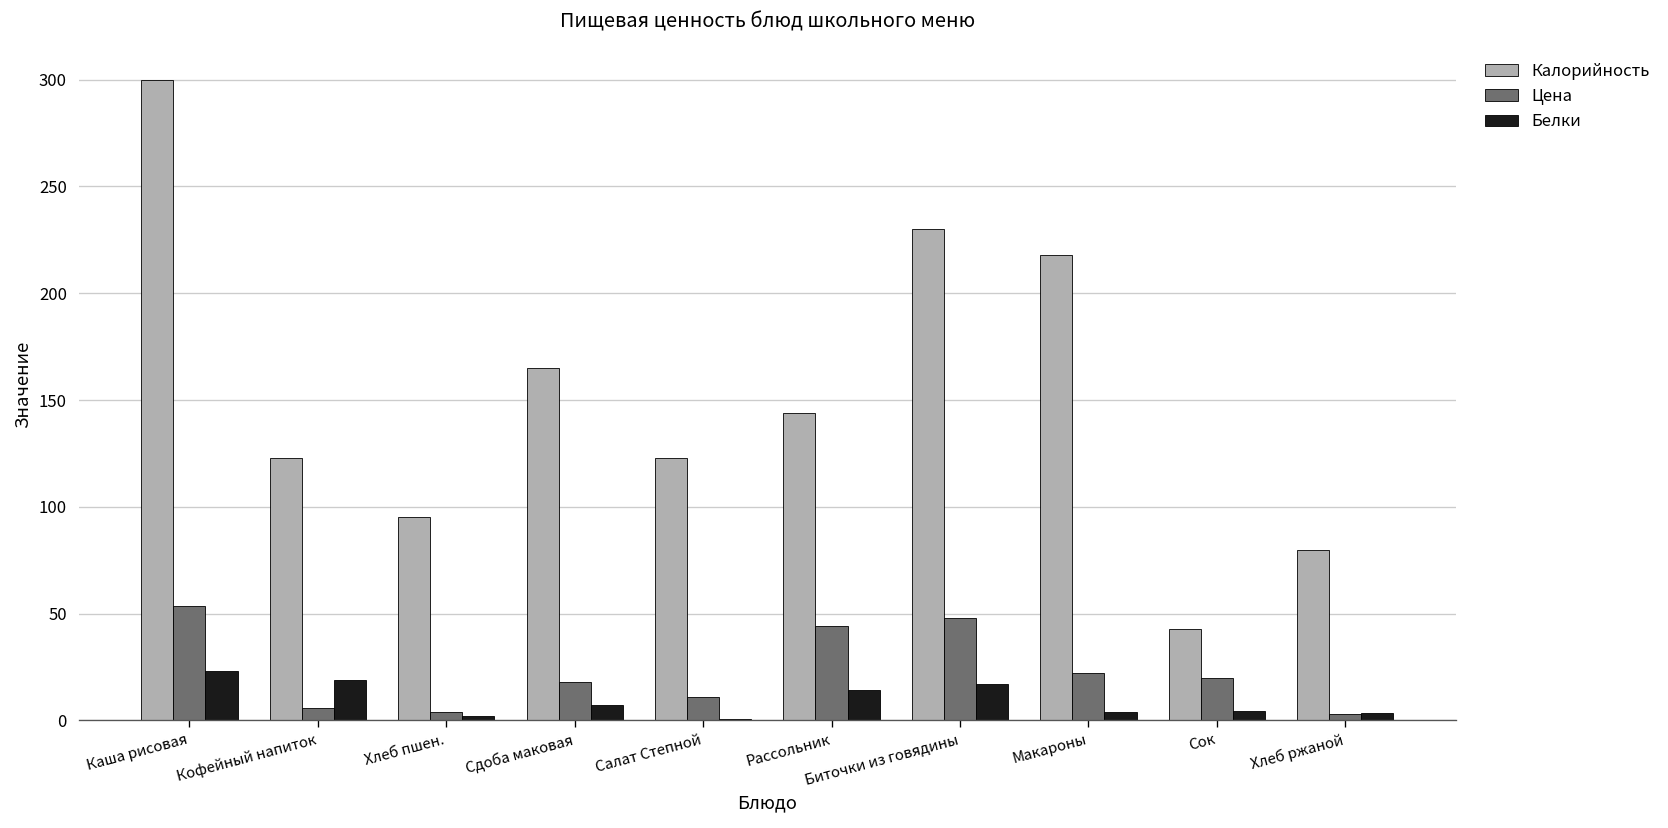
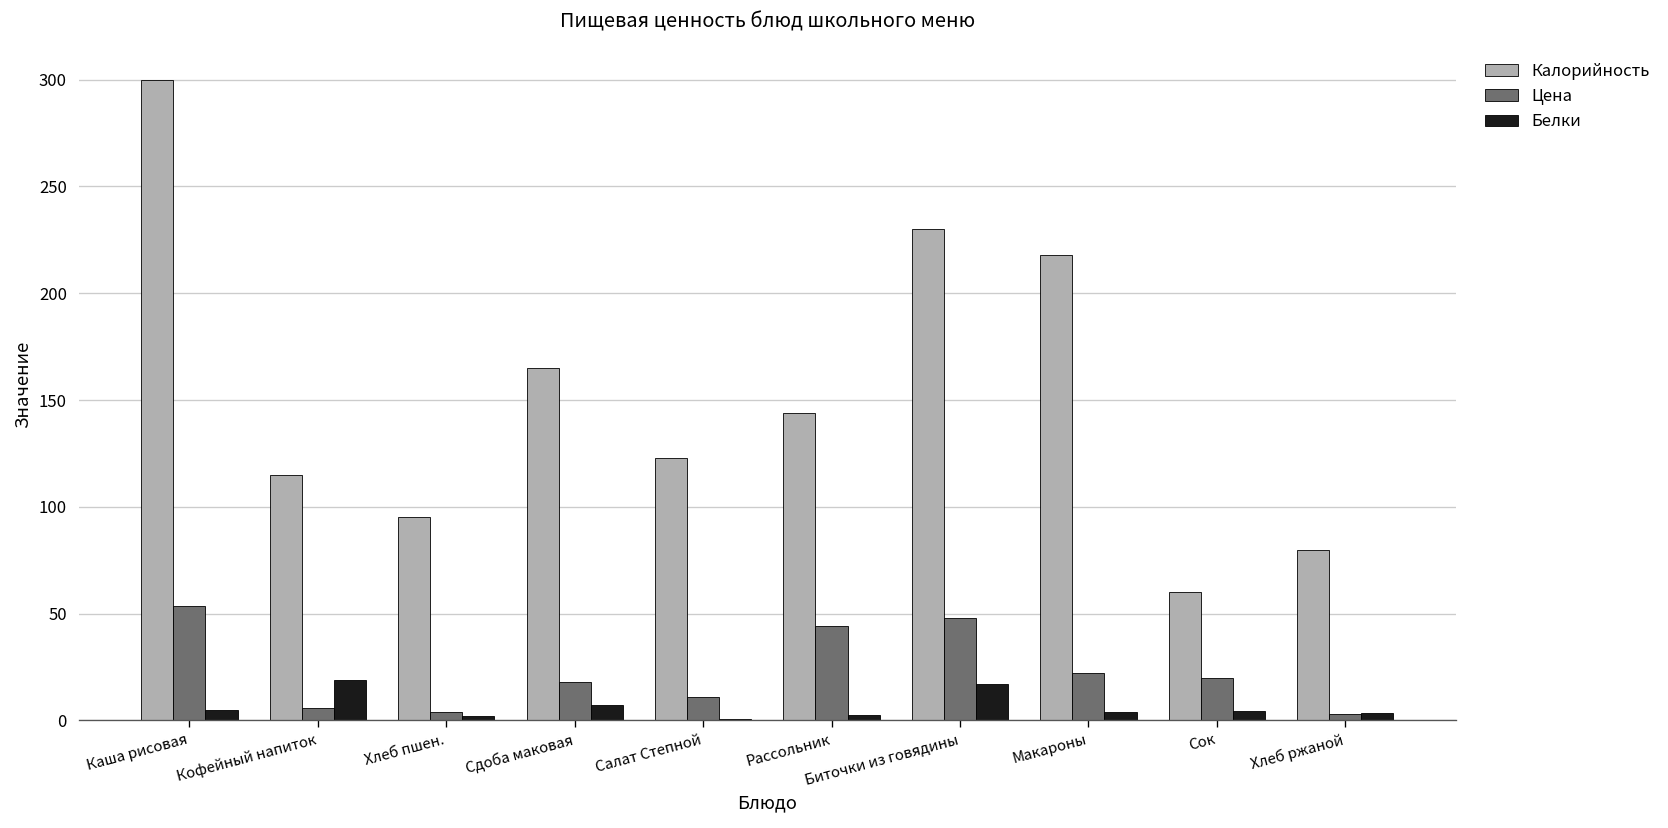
  {
    "Калорийность": {
      "Каша рисовая": 300,
-     "Кофейный напиток": 123,
+     "Кофейный напиток": 115,
      "Хлеб пшен.": 95,
      "Сдоба маковая": 165,
      "Салат Степной": 123,
      "Рассольник": 144,
      "Биточки из говядины": 230,
      "Макароны": 218,
-     "Сок": 43,
+     "Сок": 60,
      "Хлеб ржаной": 80
    },
    "Цена": {
      "Каша рисовая": 54,
      "Кофейный напиток": 6,
      "Хлеб пшен.": 4,
      "Сдоба маковая": 18,
      "Салат Степной": 11,
      "Рассольник": 44,
      "Биточки из говядины": 48,
      "Макароны": 22,
      "Сок": 20,
      "Хлеб ржаной": 3
    },
    "Белки": {
-     "Каша рисовая": 23,
+     "Каша рисовая": 5,
      "Кофейный напиток": 19,
      "Хлеб пшен.": 2,
      "Сдоба маковая": 7,
-     "Рассольник": 14,
+     "Рассольник": 2,
      "Биточки из говядины": 17,
      "Макароны": 4,
      "Сок": 4,
      "Хлеб ржаной": 3
    }
  }
